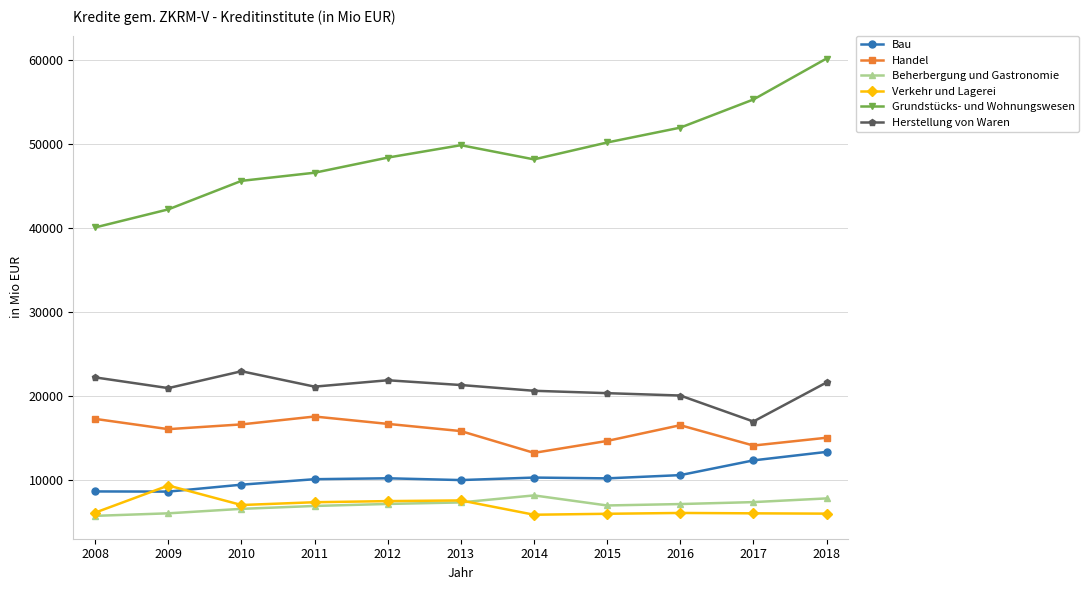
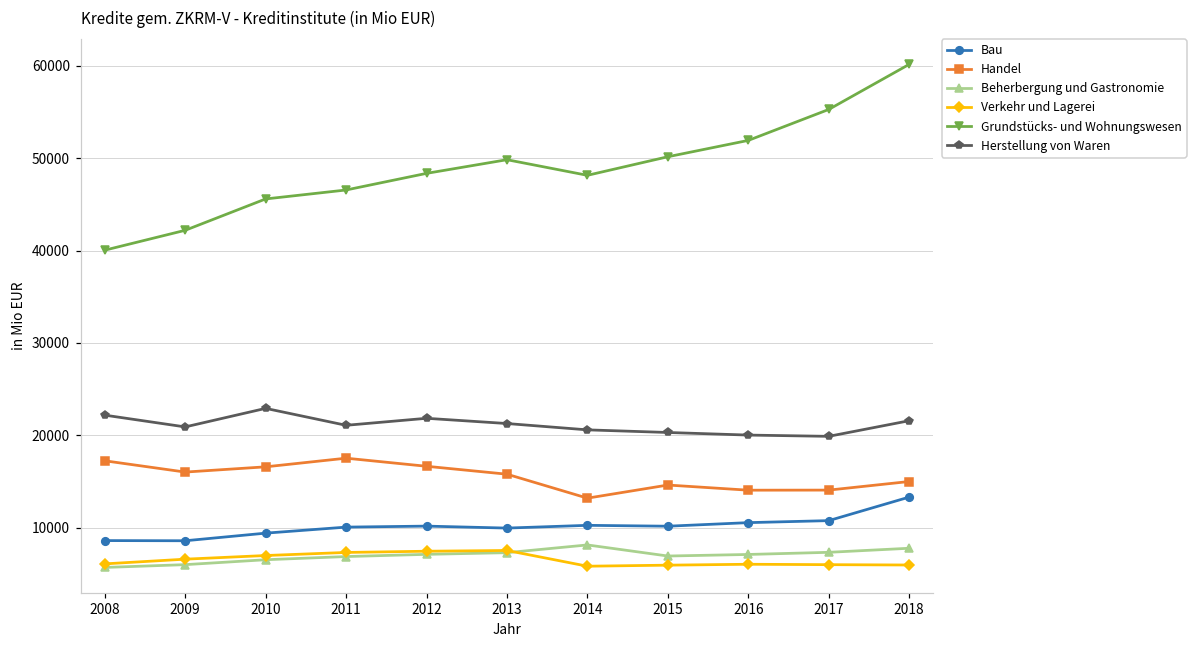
  {
    "Bau": {
      "2008": 9000,
      "2009": 9000,
      "2010": 9000,
      "2011": 10000,
      "2012": 10000,
      "2013": 10000,
      "2014": 10000,
      "2015": 10000,
      "2016": 11000,
-     "2017": 12000,
+     "2017": 11000,
      "2018": 13000
    },
    "Handel": {
      "2008": 17000,
      "2009": 16000,
      "2010": 17000,
      "2011": 18000,
      "2012": 17000,
      "2013": 16000,
      "2014": 13000,
      "2015": 15000,
-     "2016": 16000,
+     "2016": 14000,
      "2017": 14000,
      "2018": 15000
    },
    "Beherbergung und Gastronomie": {
      "2008": 6000,
      "2009": 6000,
      "2010": 7000,
      "2011": 7000,
      "2012": 7000,
      "2014": 8000,
      "2015": 7000,
      "2016": 7000,
      "2017": 7000,
      "2018": 8000
    },
    "Verkehr und Lagerei": {
      "2008": 6000,
-     "2009": 9000,
+     "2009": 7000,
      "2010": 7000,
      "2011": 7000,
      "2012": 7000,
      "2014": 6000,
      "2015": 6000,
      "2016": 6000,
      "2017": 6000,
      "2018": 6000
    },
    "Grundstücks- und Wohnungswesen": {
      "2008": 40000,
      "2009": 42000,
      "2010": 46000,
      "2011": 47000,
      "2012": 48000,
      "2013": 50000,
      "2014": 48000,
      "2015": 50000,
      "2016": 52000,
      "2017": 55000,
      "2018": 60000
    },
    "Herstellung von Waren": {
      "2008": 22000,
      "2009": 21000,
      "2010": 23000,
      "2011": 21000,
      "2012": 22000,
      "2013": 21000,
      "2014": 21000,
      "2015": 20000,
      "2016": 20000,
-     "2017": 17000,
+     "2017": 20000,
      "2018": 22000
    }
  }
